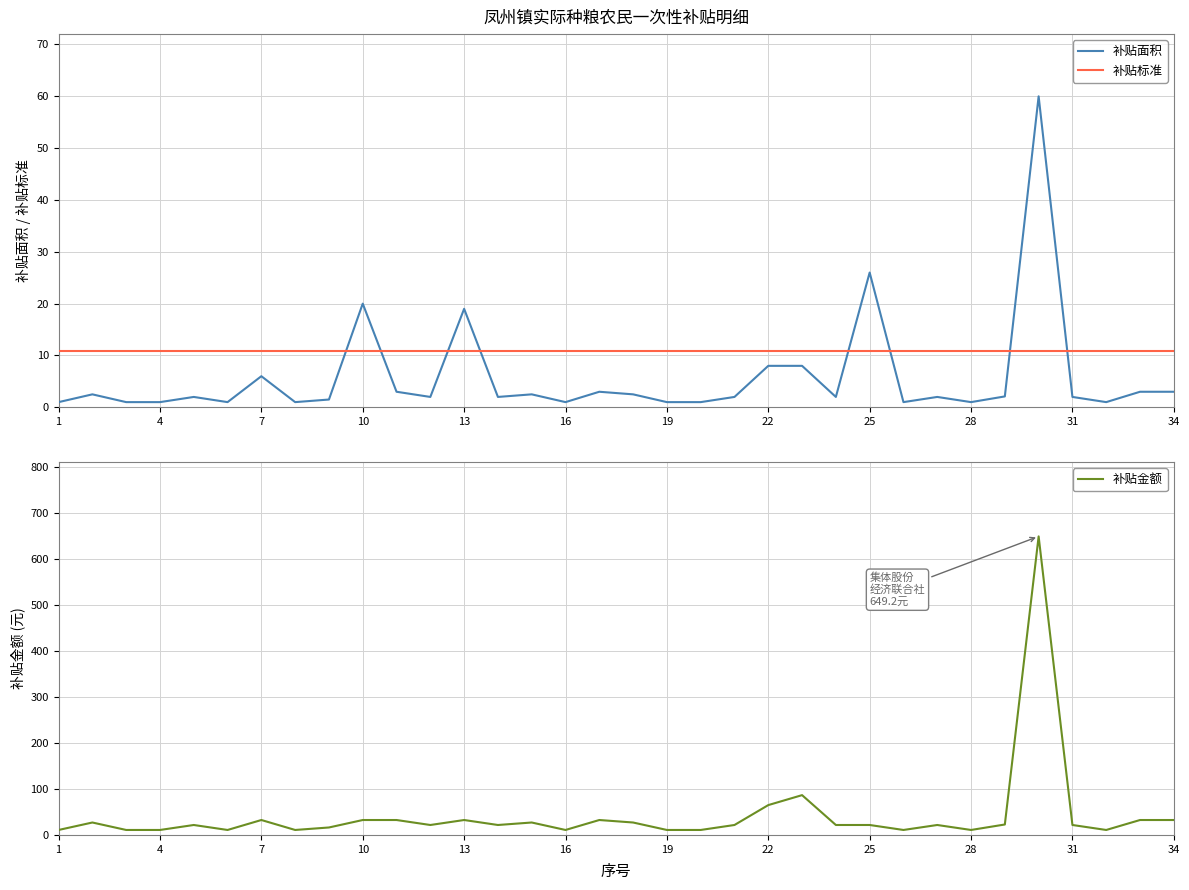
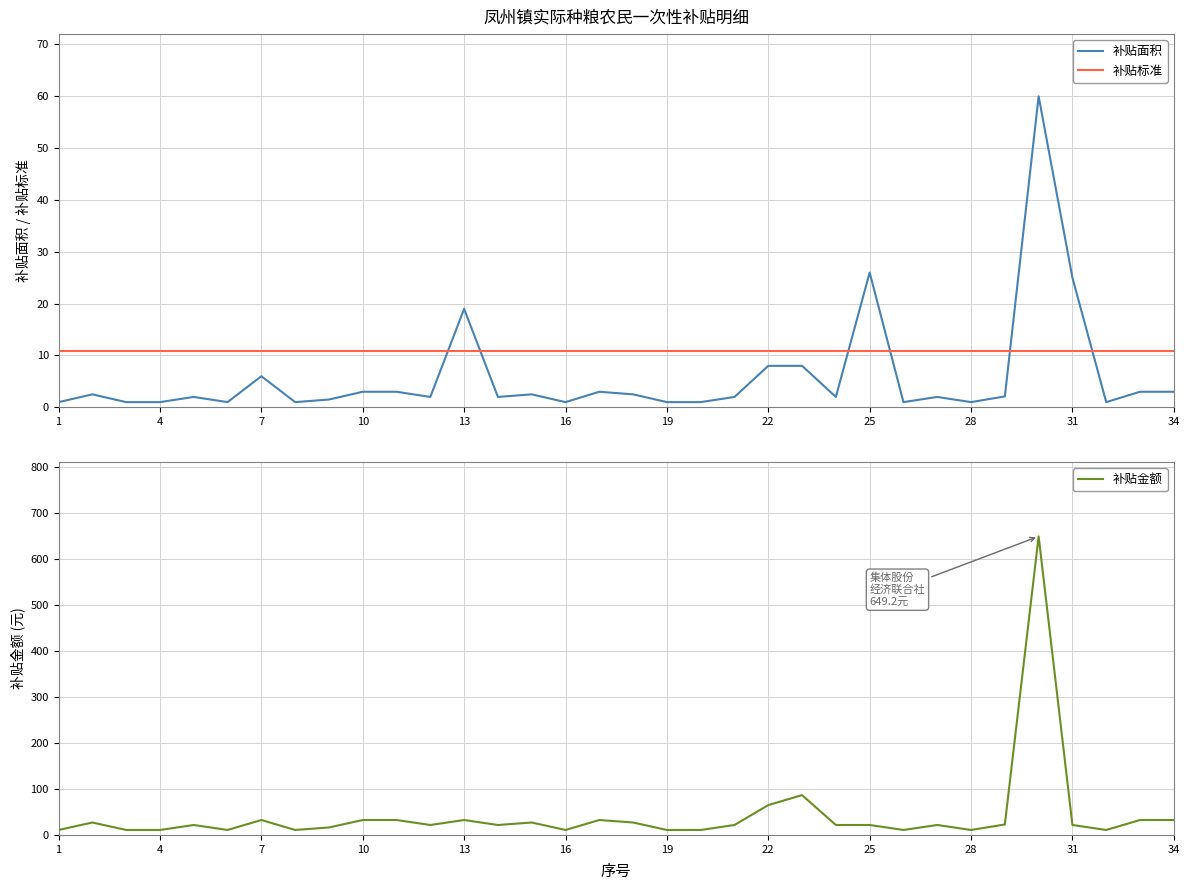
  {
    "凤州镇实际种粮农民一次性补贴明细": {
      "补贴面积": {
        "1": 1,
        "4": 1,
        "7": 6,
-       "10": 20,
+       "10": 3,
        "13": 19,
        "16": 1,
        "19": 1,
        "22": 8,
        "25": 26,
        "28": 1,
-       "31": 2,
+       "31": 25,
        "34": 3
      },
      "补贴标准": {
        "1": 11,
        "4": 11,
        "7": 11,
        "10": 11,
        "13": 11,
        "16": 11,
        "19": 11,
        "22": 11,
        "25": 11,
        "28": 11,
        "31": 11,
        "34": 11
      }
    }
  }
